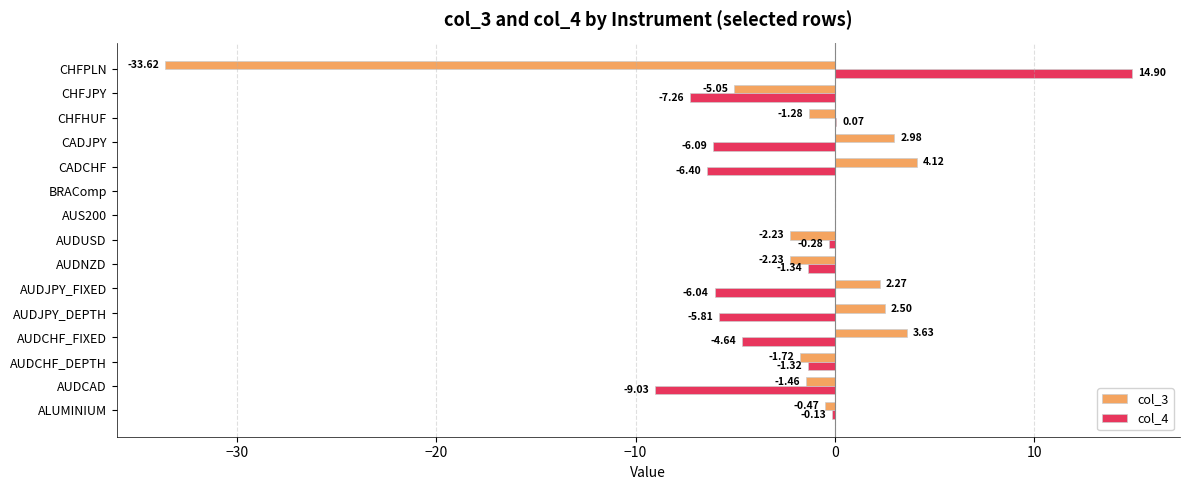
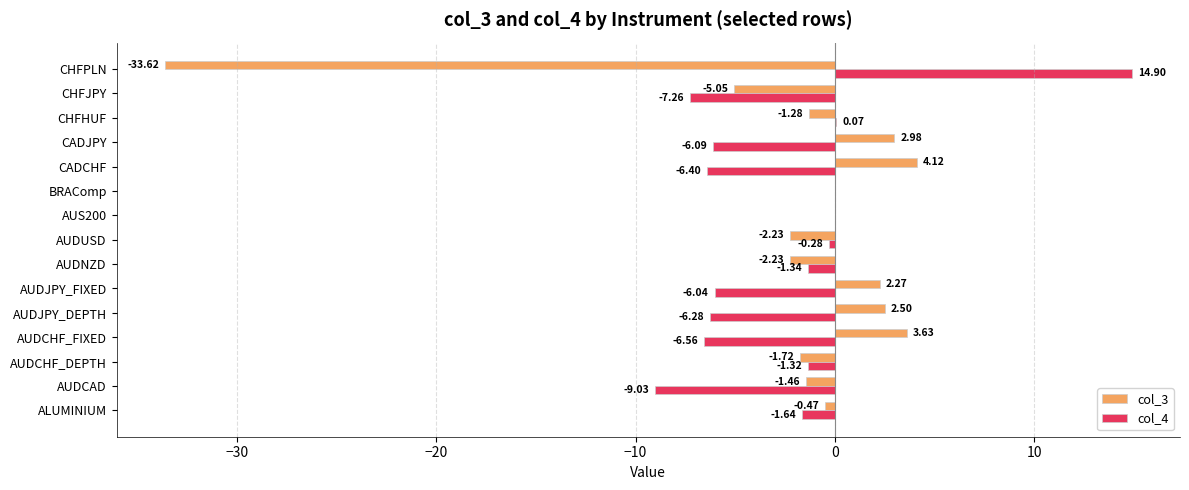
  {
    "col_3": {
      "CHFPLN": -33.62,
      "CHFJPY": -5.05,
      "CHFHUF": -1.28,
      "CADJPY": 2.98,
      "CADCHF": 4.12,
      "AUDUSD": -2.23,
      "AUDNZD": -2.23,
      "AUDJPY_FIXED": 2.27,
      "AUDJPY_DEPTH": 2.50,
      "AUDCHF_FIXED": 3.63,
      "AUDCHF_DEPTH": -1.72,
      "AUDCAD": -1.46,
      "ALUMINIUM": -0.47
    },
    "col_4": {
      "CHFPLN": 14.90,
      "CHFJPY": -7.26,
      "CHFHUF": 0.07,
      "CADJPY": -6.09,
      "CADCHF": -6.40,
      "AUDUSD": -0.28,
      "AUDNZD": -1.34,
      "AUDJPY_FIXED": -6.04,
-     "AUDJPY_DEPTH": -5.81,
-     "AUDCHF_FIXED": -4.64,
+     "AUDJPY_DEPTH": -6.28,
+     "AUDCHF_FIXED": -6.56,
      "AUDCHF_DEPTH": -1.32,
      "AUDCAD": -9.03,
-     "ALUMINIUM": -0.13
+     "ALUMINIUM": -1.64
    }
  }
